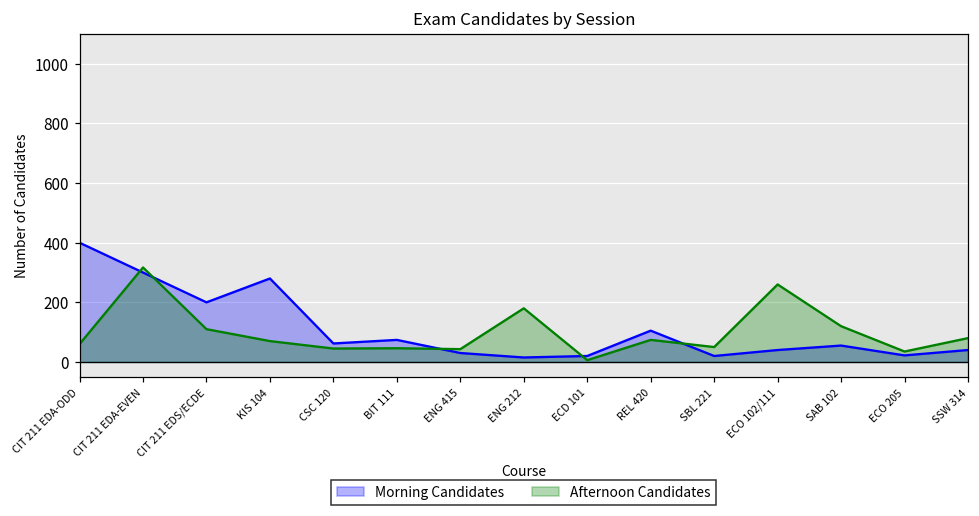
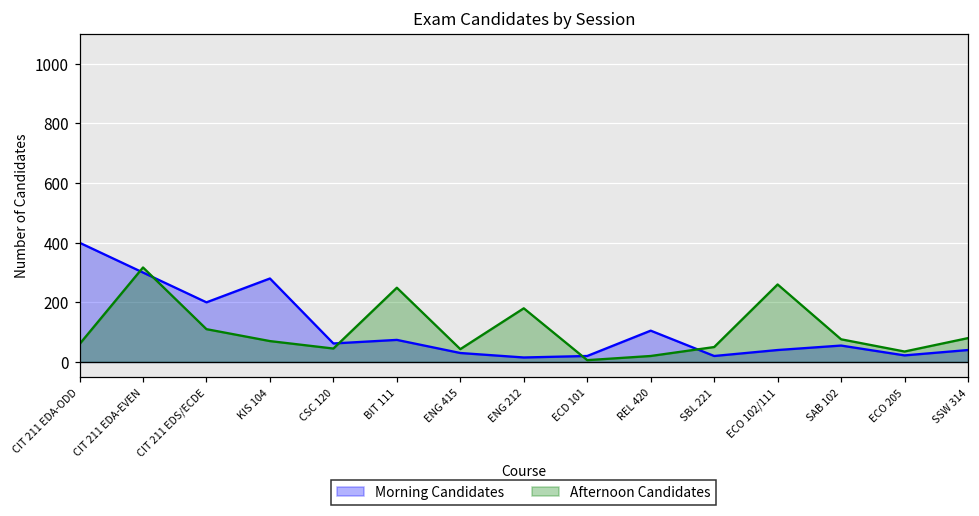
  {
    "Morning Candidates": {
      "CIT 211 EDA-ODD": 400,
      "CIT 211 EDA-EVEN": 300,
      "CIT 211 EDS/ECDE": 200,
      "KIS 104": 280,
      "CSC 120": 60,
      "BIT 111": 70,
      "ENG 415": 30,
      "ENG 212": 20,
      "ECD 101": 20,
      "REL 420": 110,
      "SBL 221": 20,
      "ECO 102/111": 40,
      "SAB 102": 60,
      "ECO 205": 20,
      "SSW 314": 40
    },
    "Afternoon Candidates": {
      "CIT 211 EDA-ODD": 60,
      "CIT 211 EDA-EVEN": 320,
      "CIT 211 EDS/ECDE": 110,
      "KIS 104": 70,
      "CSC 120": 50,
-     "BIT 111": 50,
+     "BIT 111": 250,
      "ENG 415": 40,
      "ENG 212": 180,
      "ECD 101": 10,
-     "REL 420": 70,
+     "REL 420": 20,
      "SBL 221": 50,
      "ECO 102/111": 260,
-     "SAB 102": 120,
+     "SAB 102": 80,
      "ECO 205": 40,
      "SSW 314": 80
    }
  }
